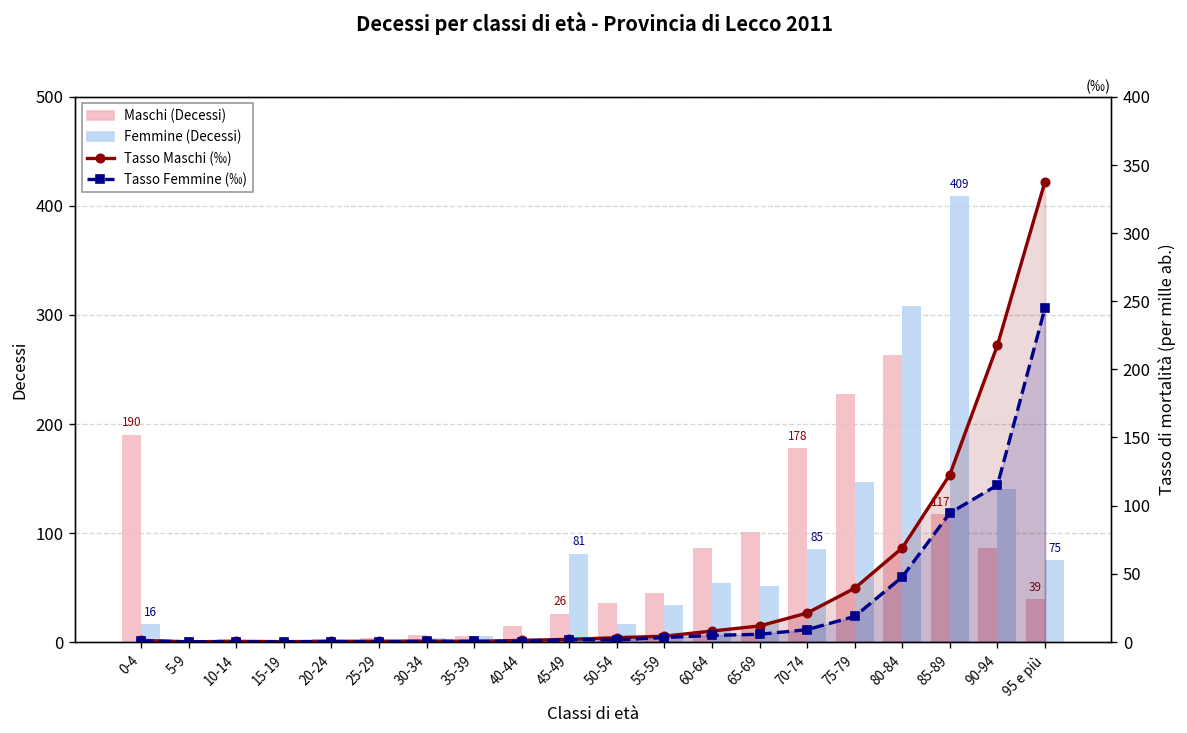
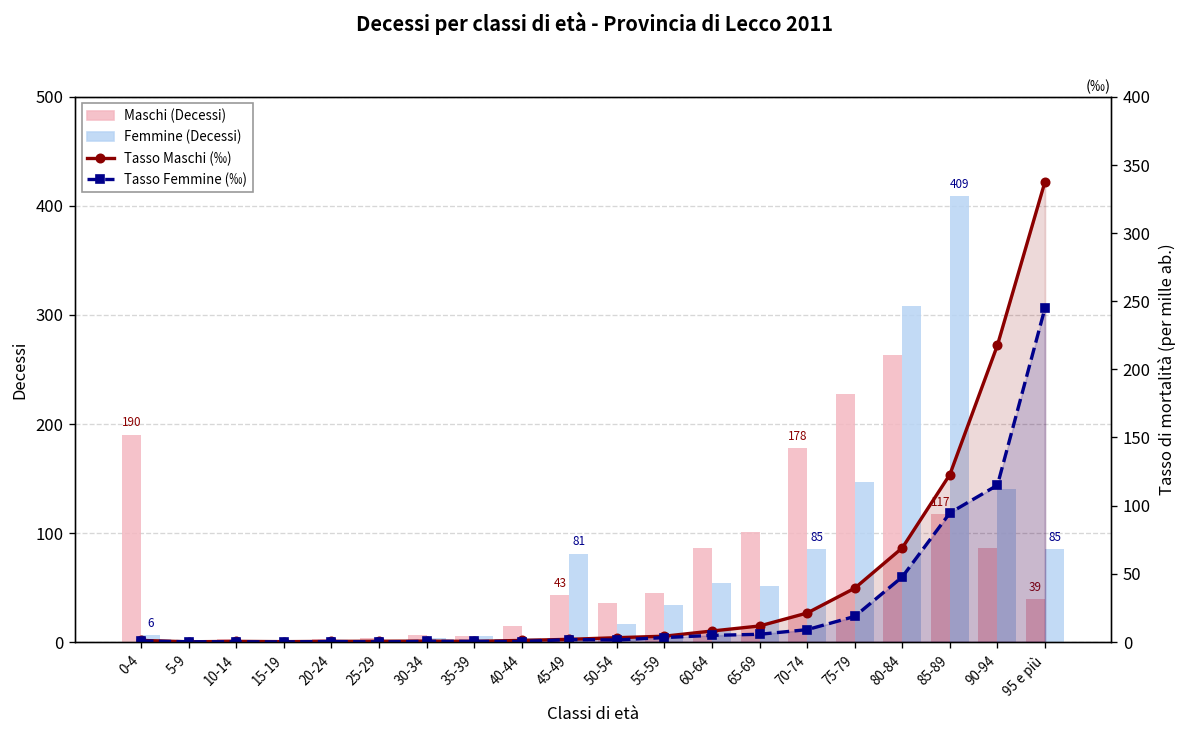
  {
    "Maschi (Decessi)": {
      "0-4": 190,
-     "45-49": 26,
+     "45-49": 43,
      "70-74": 178,
      "85-89": 117,
      "95 e più": 39
    },
    "Femmine (Decessi)": {
-     "0-4": 16,
+     "0-4": 6,
      "45-49": 81,
      "70-74": 85,
      "85-89": 409,
-     "95 e più": 75
+     "95 e più": 85
    }
  }
